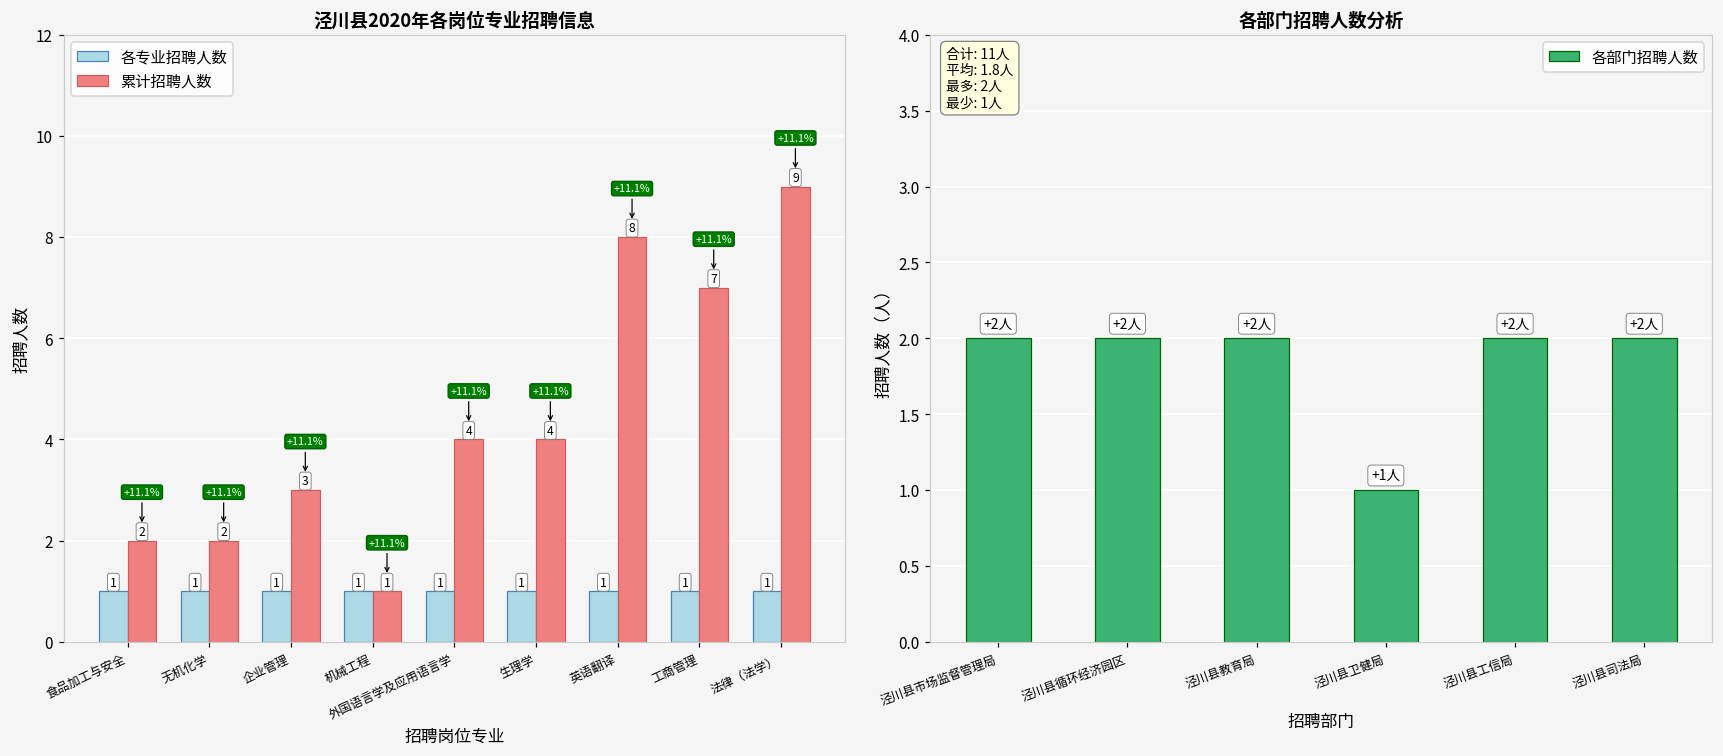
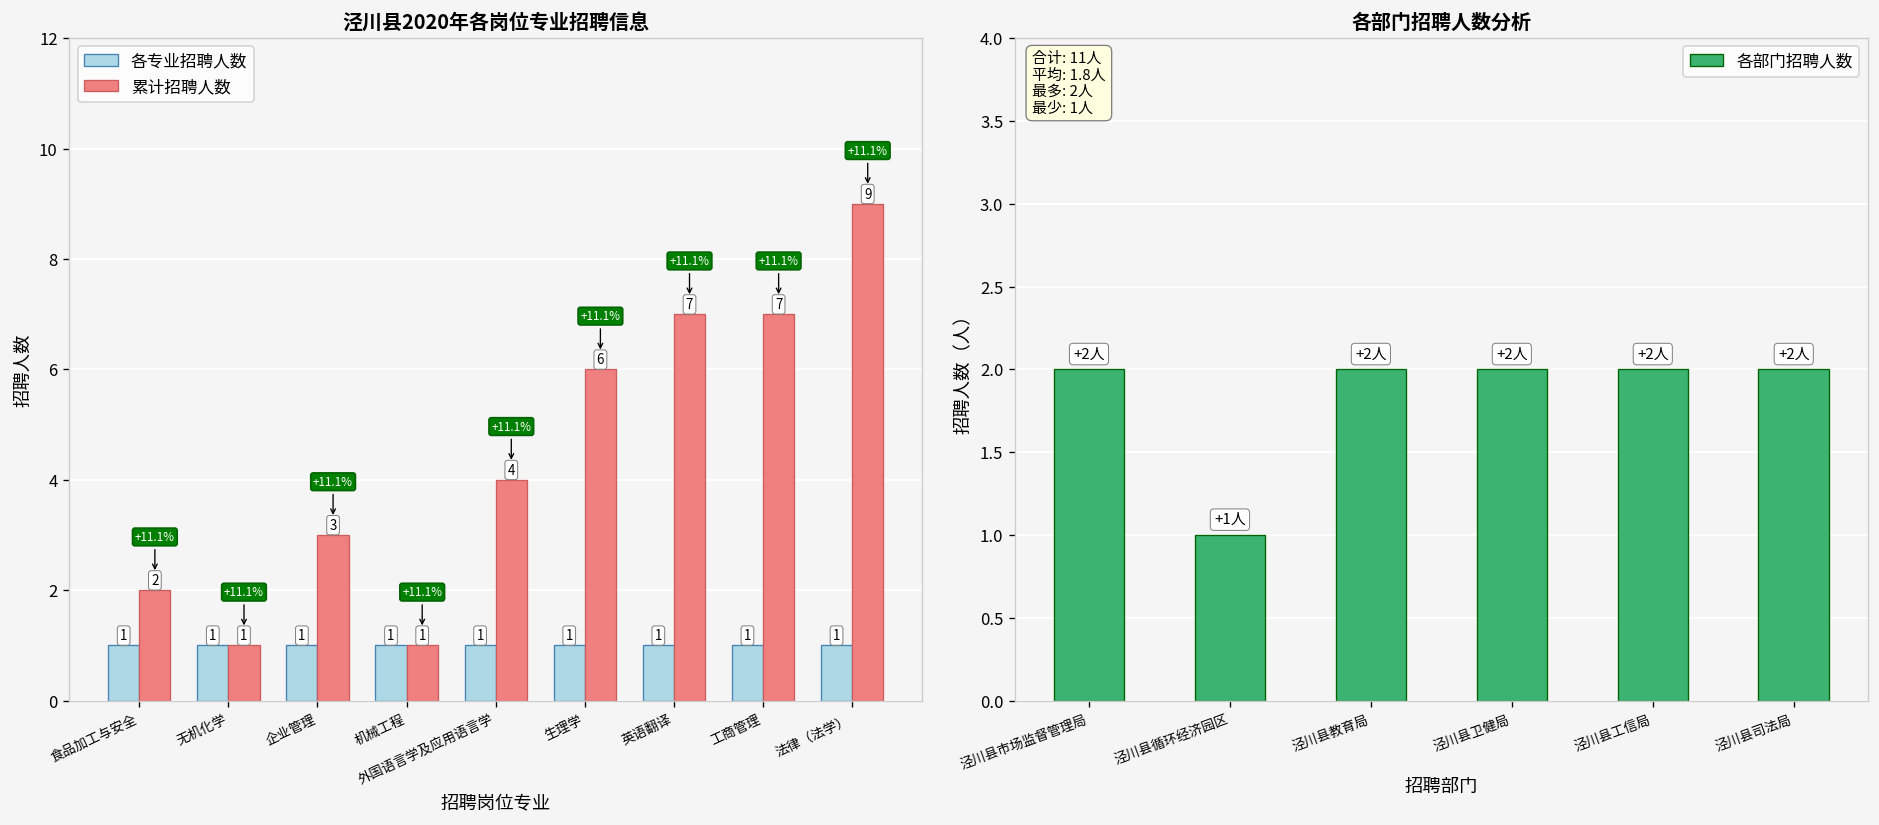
  {
    "泾川县2020年各岗位专业招聘信息": {
      "累计招聘人数": {
-       "无机化学": "2",
-       "生理学": "4",
-       "英语翻译": "8"
+       "无机化学": "1",
+       "生理学": "6",
+       "英语翻译": "7"
      }
    },
    "各部门招聘人数分析": {
-     "泾川县循环经济园区": "+2人",
-     "泾川县卫健局": "+1人"
+     "泾川县循环经济园区": "+1人",
+     "泾川县卫健局": "+2人"
    }
  }
